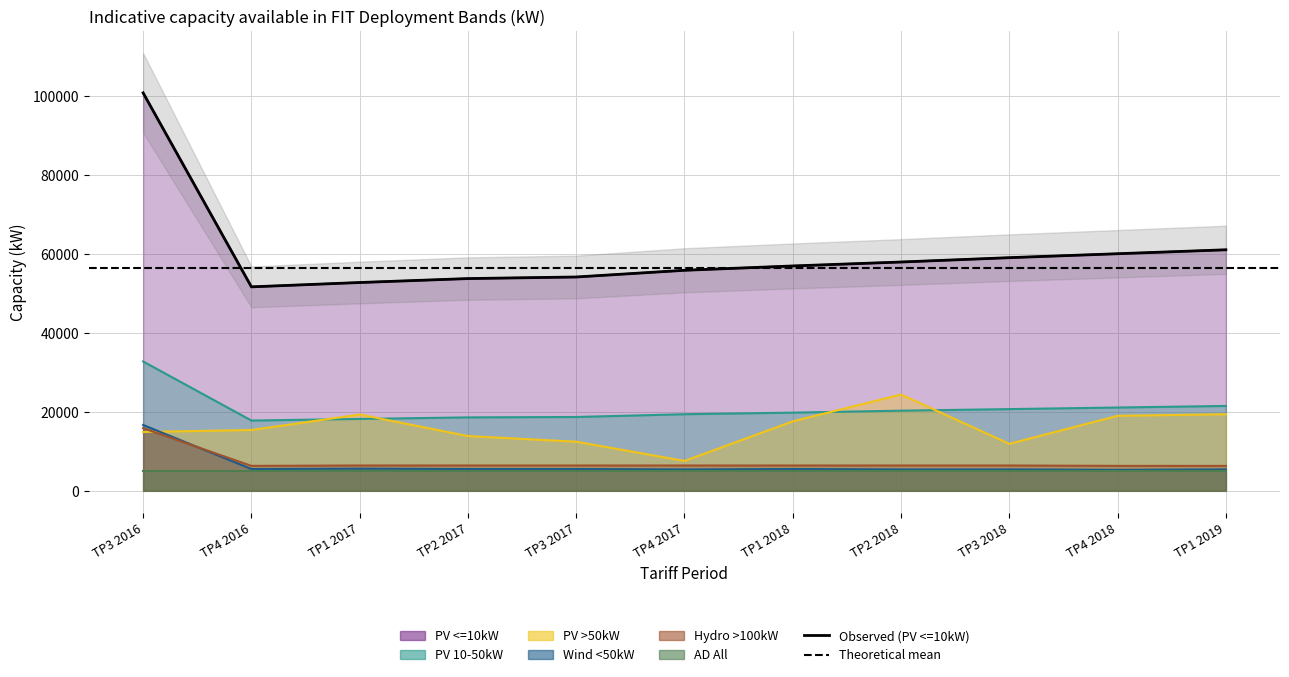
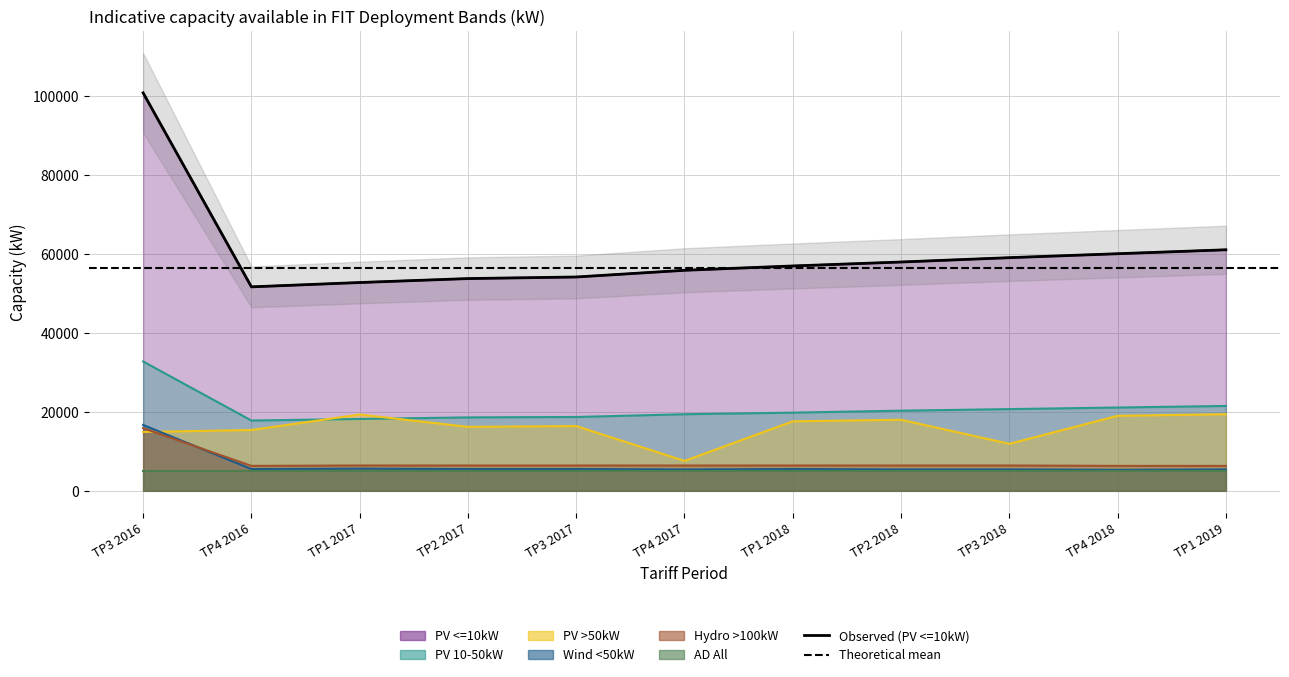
  {
    "PV >50kW": {
      "TP3 2016": 15000,
      "TP4 2016": 15000,
      "TP1 2017": 19000,
-     "TP2 2017": 14000,
-     "TP3 2017": 12000,
+     "TP2 2017": 16000,
+     "TP3 2017": 16000,
      "TP4 2017": 8000,
      "TP1 2018": 18000,
-     "TP2 2018": 24000,
+     "TP2 2018": 18000,
      "TP3 2018": 12000,
      "TP4 2018": 19000,
      "TP1 2019": 19000
    }
  }
